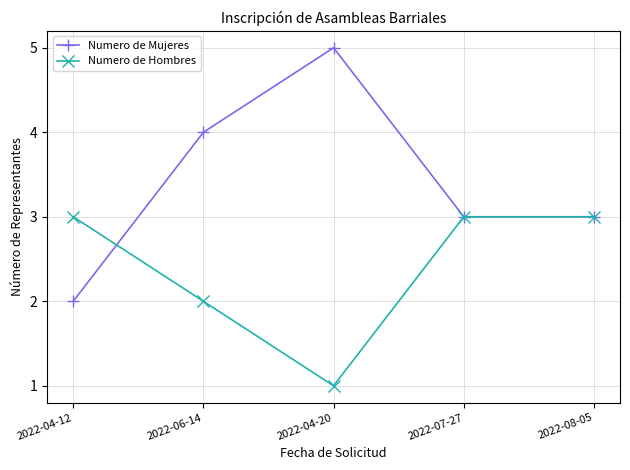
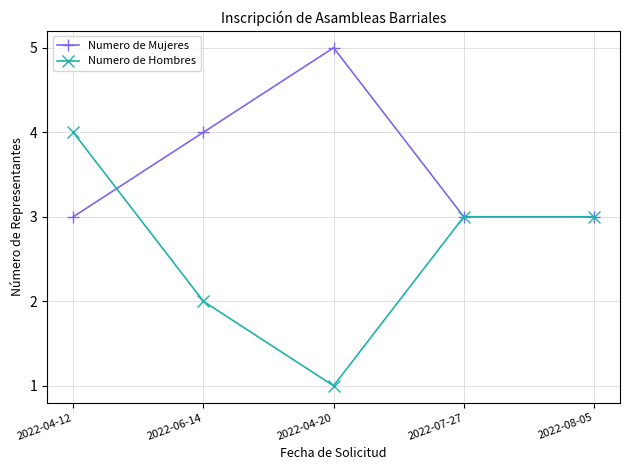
  {
    "Numero de Mujeres": {
-     "2022-04-12": 2,
+     "2022-04-12": 3,
      "2022-06-14": 4,
      "2022-04-20": 5
    },
    "Numero de Hombres": {
-     "2022-04-12": 3,
+     "2022-04-12": 4,
      "2022-06-14": 2,
      "2022-04-20": 1
    }
  }
